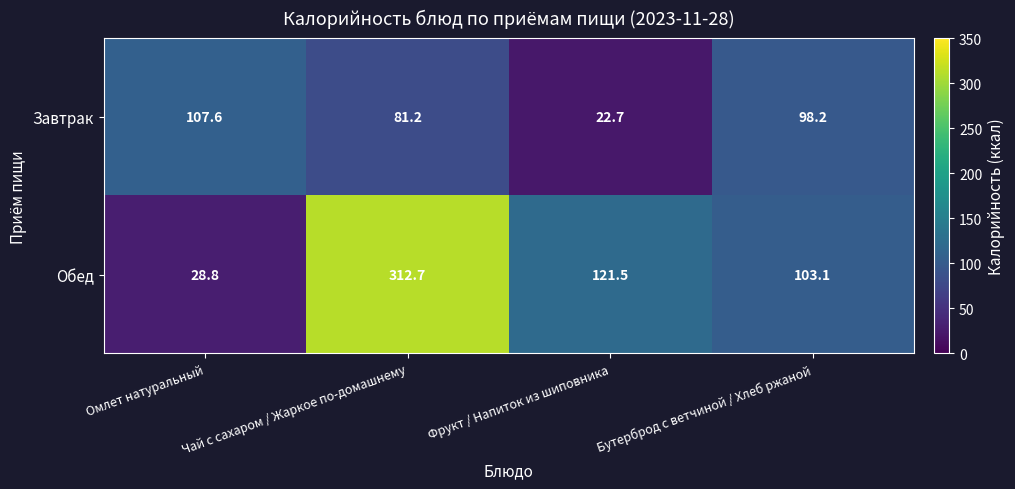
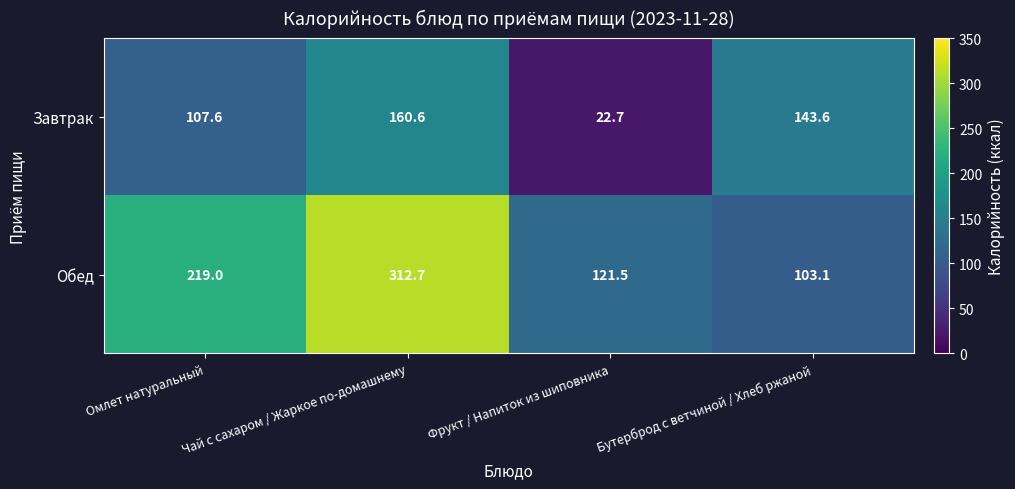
  {
    "Завтрак": {
      "Омлет натуральный": 107.6,
-     "Чай с сахаром / Жаркое по-домашнему": 81.2,
+     "Чай с сахаром / Жаркое по-домашнему": 160.6,
      "Фрукт / Напиток из шиповника": 22.7,
-     "Бутерброд с ветчиной / Хлеб ржаной": 98.2
+     "Бутерброд с ветчиной / Хлеб ржаной": 143.6
    },
    "Обед": {
-     "Омлет натуральный": 28.8,
+     "Омлет натуральный": 219.0,
      "Чай с сахаром / Жаркое по-домашнему": 312.7,
      "Фрукт / Напиток из шиповника": 121.5,
      "Бутерброд с ветчиной / Хлеб ржаной": 103.1
    }
  }
